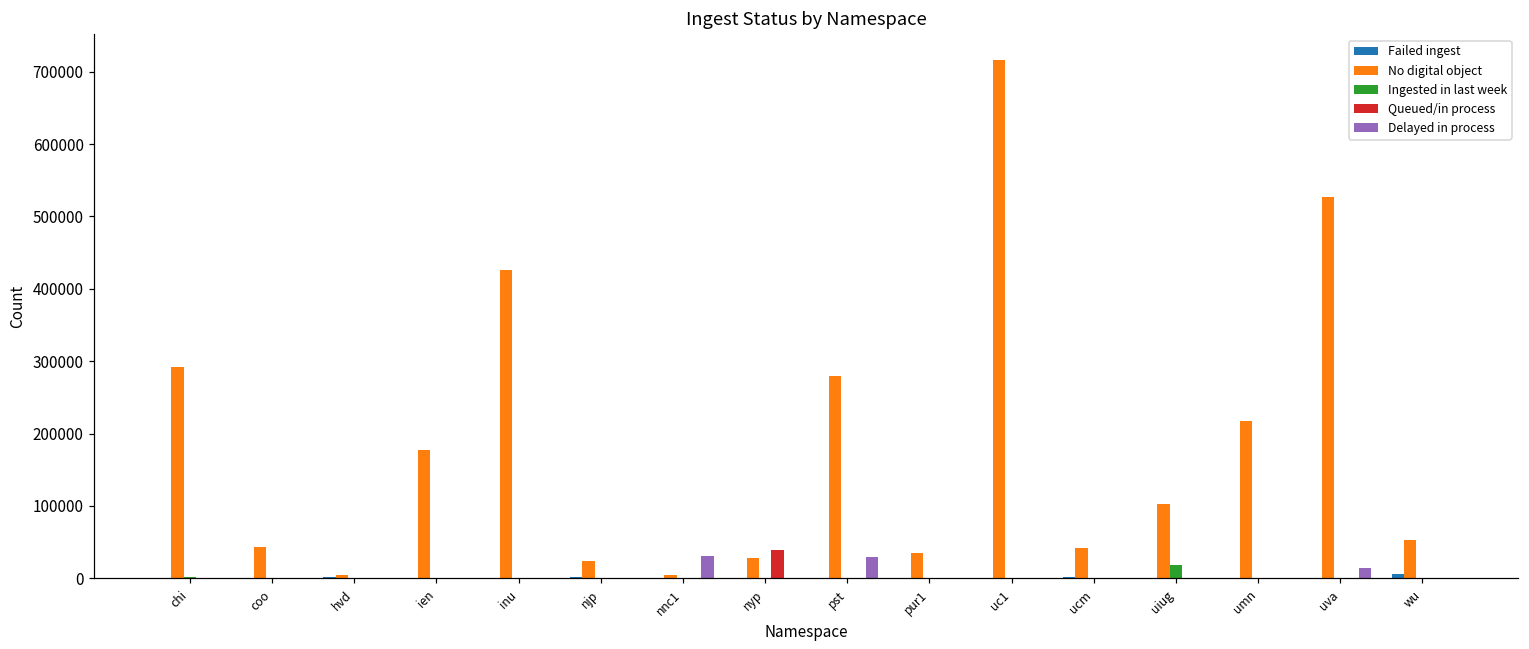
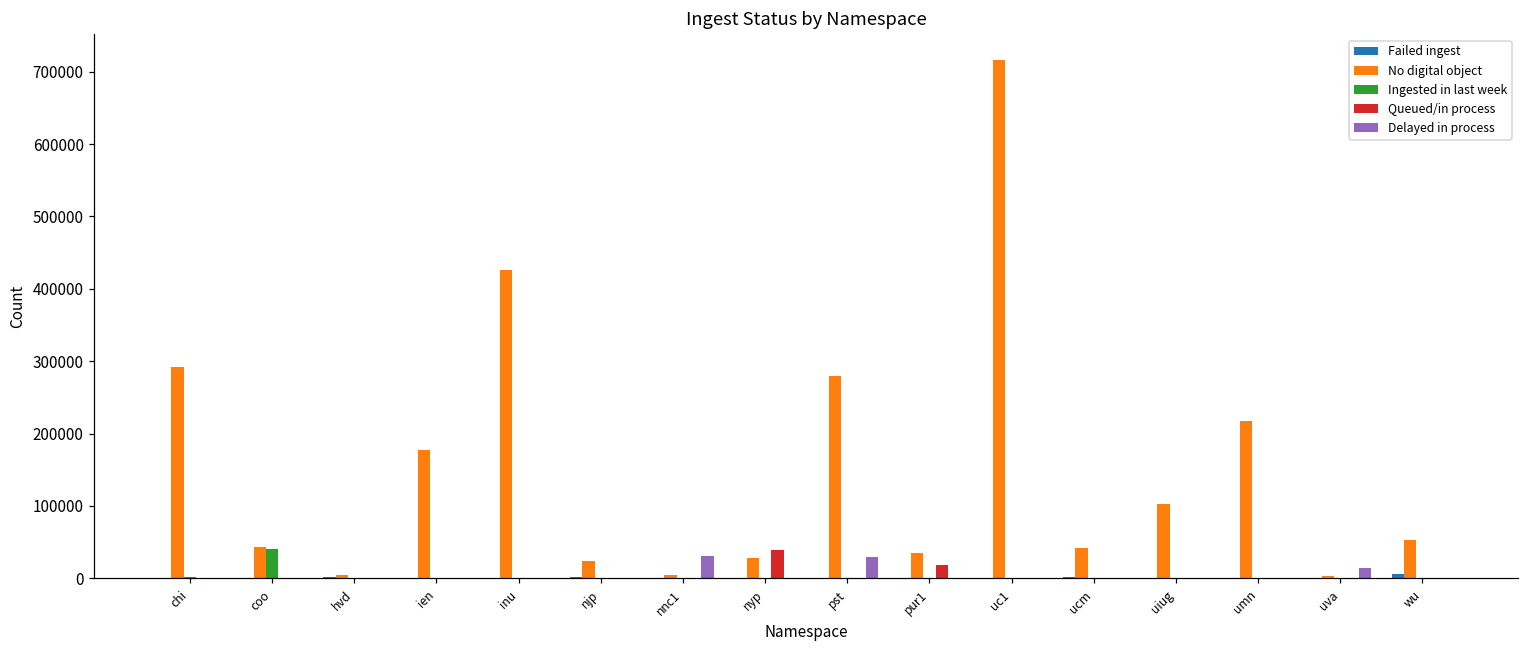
  {
    "Failed ingest": {
      "wu": 10000
    },
    "No digital object": {
      "chi": 290000,
      "coo": 40000,
      "hvd": 0,
      "ien": 180000,
      "inu": 430000,
      "njp": 20000,
      "nnc1": 0,
      "nyp": 30000,
      "pst": 280000,
      "pur1": 30000,
      "uc1": 720000,
      "ucm": 40000,
      "uiug": 100000,
      "umn": 220000,
-     "uva": 530000,
+     "uva": 0,
      "wu": 50000
    },
    "Ingested in last week": {
-     "coo": 0,
+     "coo": 40000,
      "hvd": 0,
      "nnc1": 0,
      "pur1": 0,
-     "uiug": 20000
+     "uiug": 0
    },
    "Queued/in process": {
      "chi": 0,
      "hvd": 0,
      "ien": 0,
      "inu": 0,
      "njp": 0,
      "nnc1": 0,
      "nyp": 40000,
-     "pur1": 0,
+     "pur1": 20000,
      "uiug": 0,
      "uva": 0
    },
    "Delayed in process": {
      "chi": 0,
      "hvd": 0,
      "ien": 0,
      "inu": 0,
      "nnc1": 30000,
      "nyp": 0,
      "pst": 30000,
      "pur1": 0,
      "ucm": 0,
      "uiug": 0,
      "uva": 10000
    }
  }
